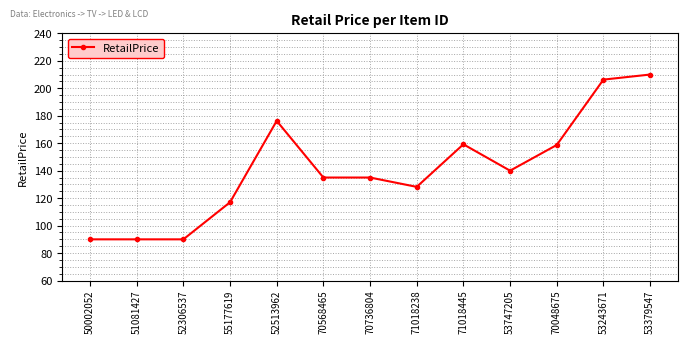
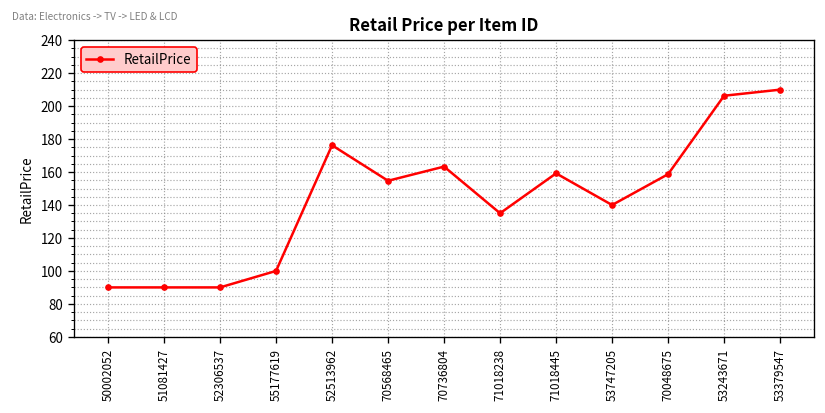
  {
    "50002052": 90,
    "51081427": 90,
    "52306537": 90,
-   "55177619": 117,
+   "55177619": 100,
    "52513962": 176,
-   "70568465": 135,
-   "70736804": 135,
-   "71018238": 128,
+   "70568465": 155,
+   "70736804": 163,
+   "71018238": 135,
    "71018445": 159,
    "53747205": 140,
    "70048675": 159,
    "53243671": 206,
    "53379547": 210
  }
